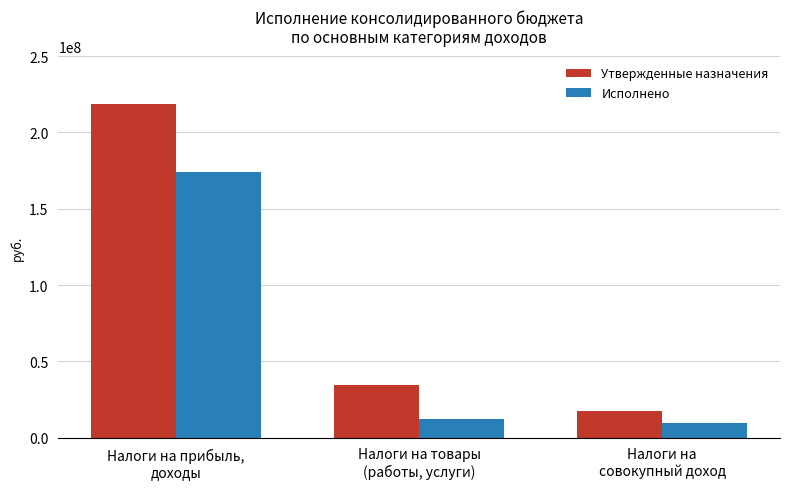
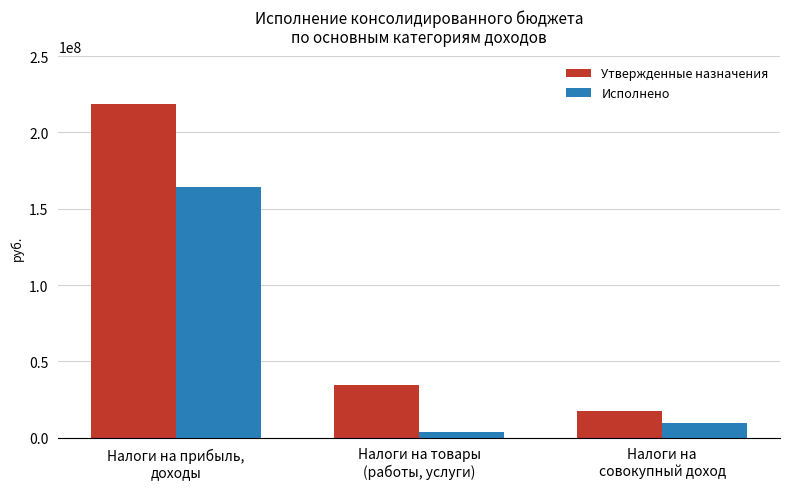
  {
    "Утвержденные назначения": {
      "Налоги на прибыль, доходы": 219000000,
      "Налоги на товары (работы, услуги)": 35000000,
      "Налоги на совокупный доход": 17000000
    },
    "Исполнено": {
-     "Налоги на прибыль, доходы": 174000000,
-     "Налоги на товары (работы, услуги)": 12000000,
+     "Налоги на прибыль, доходы": 164000000,
+     "Налоги на товары (работы, услуги)": 4000000,
      "Налоги на совокупный доход": 9000000
    }
  }
